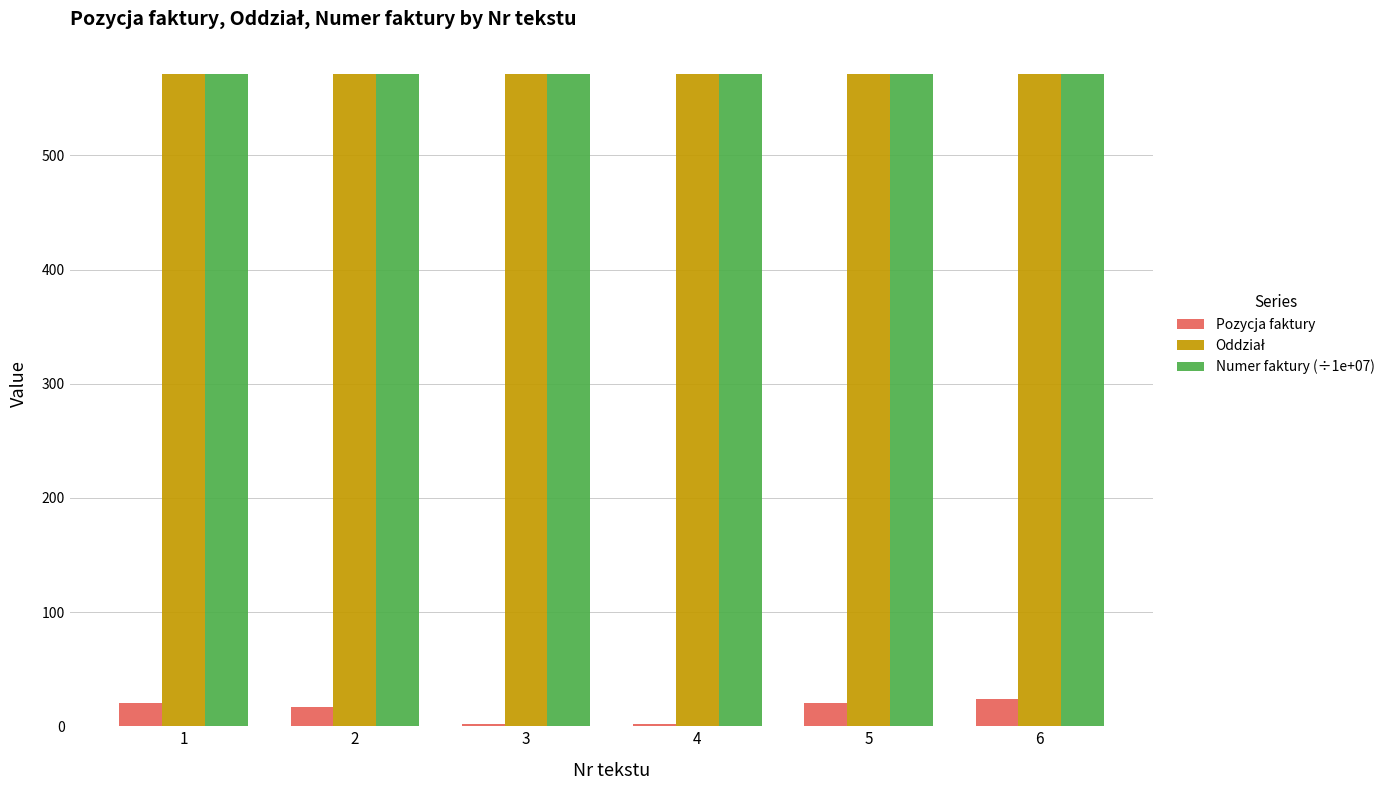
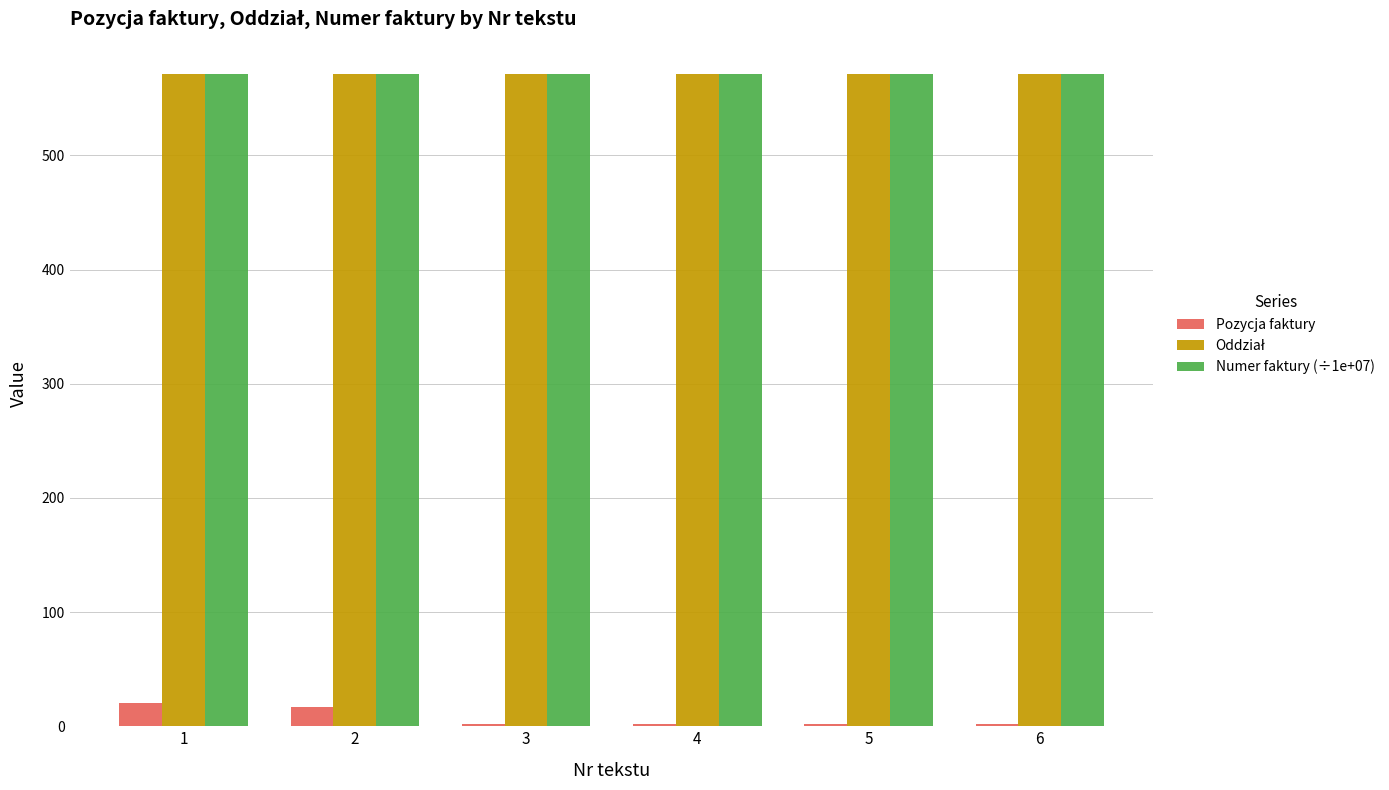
  {
    "Pozycja faktury": {
      "1": 20,
      "2": 17,
-     "5": 20,
-     "6": 24
+     "5": 2,
+     "6": 2
    },
    "Oddział": {
      "1": 571,
      "2": 571,
      "3": 571,
      "4": 571,
      "5": 571,
      "6": 571
    },
    "Numer faktury (÷1e+07)": {
      "1": 571,
      "2": 571,
      "3": 571,
      "4": 571,
      "5": 571,
      "6": 571
    }
  }
